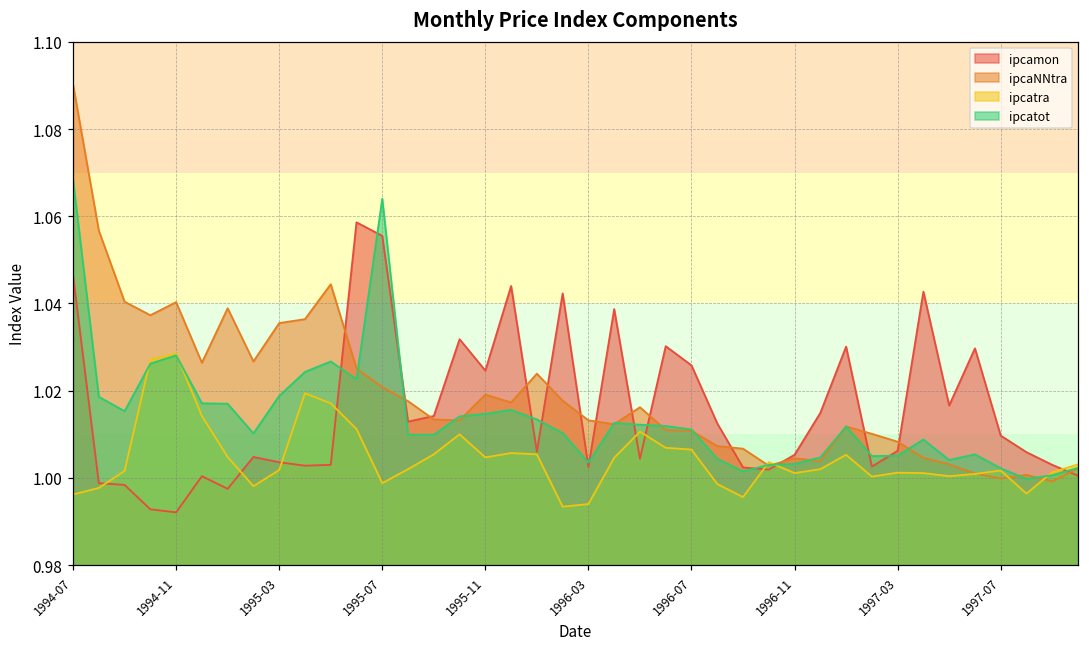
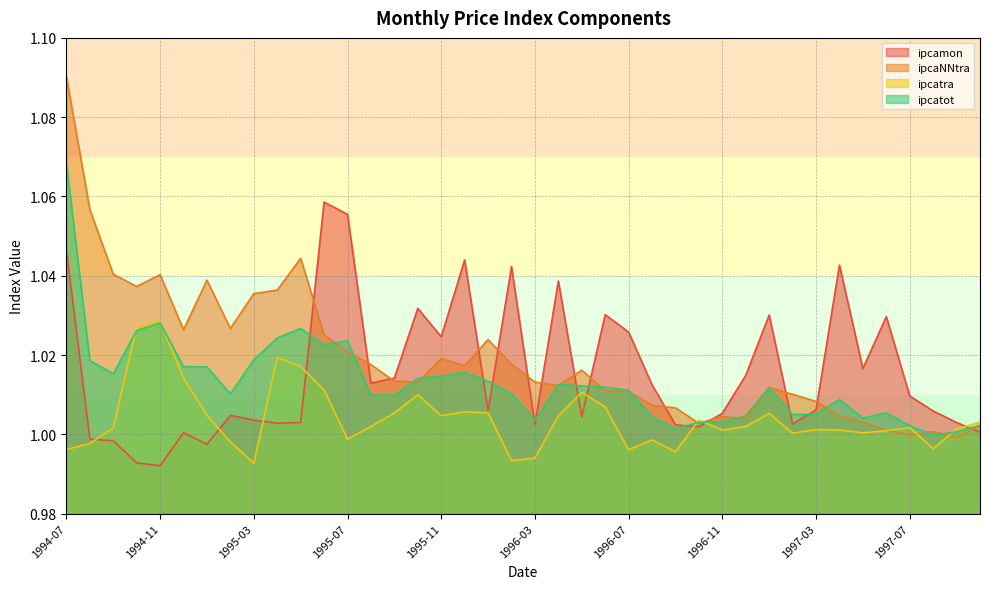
  {
    "ipcatra": {
      "1994-07": 0.996,
-     "1995-03": 1.002,
+     "1995-03": 0.993,
      "1995-07": 0.999,
      "1995-11": 1.005,
      "1996-03": 0.994,
-     "1996-07": 1.007,
+     "1996-07": 0.996,
      "1996-11": 1.001,
      "1997-03": 1.001
    },
    "ipcatot": {
      "1994-07": 1.068,
      "1995-03": 1.019,
-     "1995-07": 1.064,
+     "1995-07": 1.024,
      "1995-11": 1.015,
      "1996-03": 1.004,
      "1996-11": 1.003,
      "1997-03": 1.005
    }
  }
